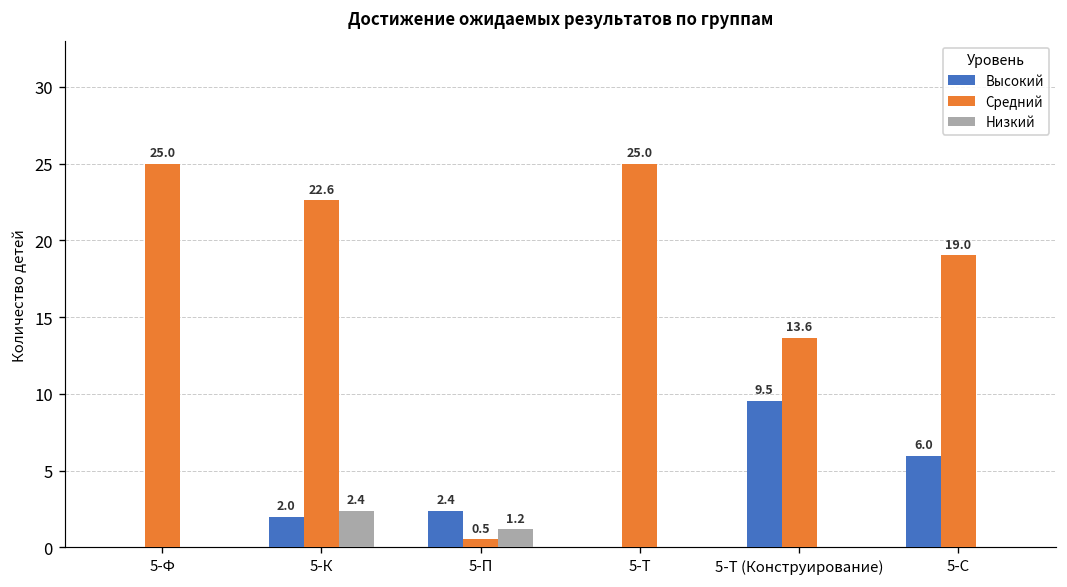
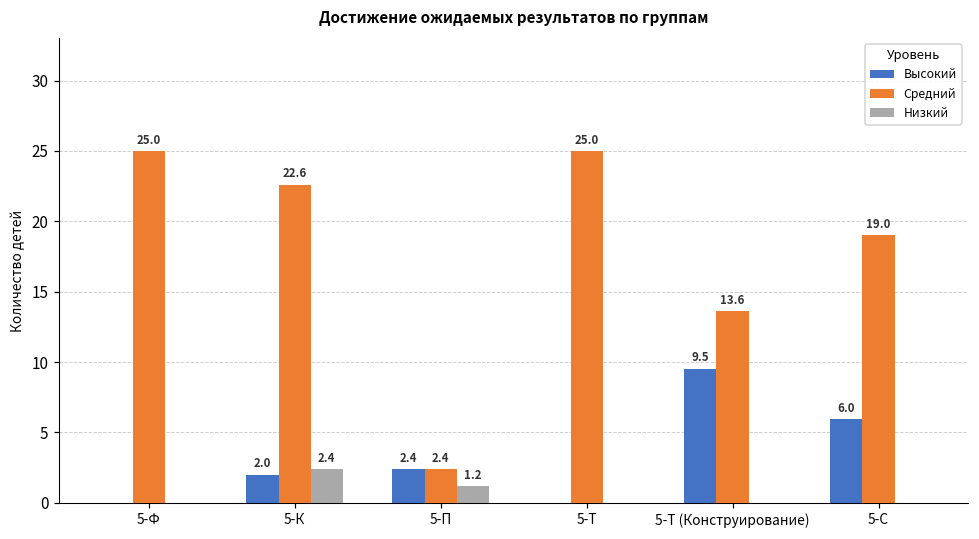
  {
    "Высокий": {
      "5-К": 2.0,
      "5-П": 2.4,
      "5-Т (Конструирование)": 9.5,
      "5-С": 6.0
    },
    "Средний": {
      "5-Ф": 25.0,
      "5-К": 22.6,
-     "5-П": 0.5,
+     "5-П": 2.4,
      "5-Т": 25.0,
      "5-Т (Конструирование)": 13.6,
      "5-С": 19.0
    },
    "Низкий": {
      "5-К": 2.4,
      "5-П": 1.2
    }
  }
